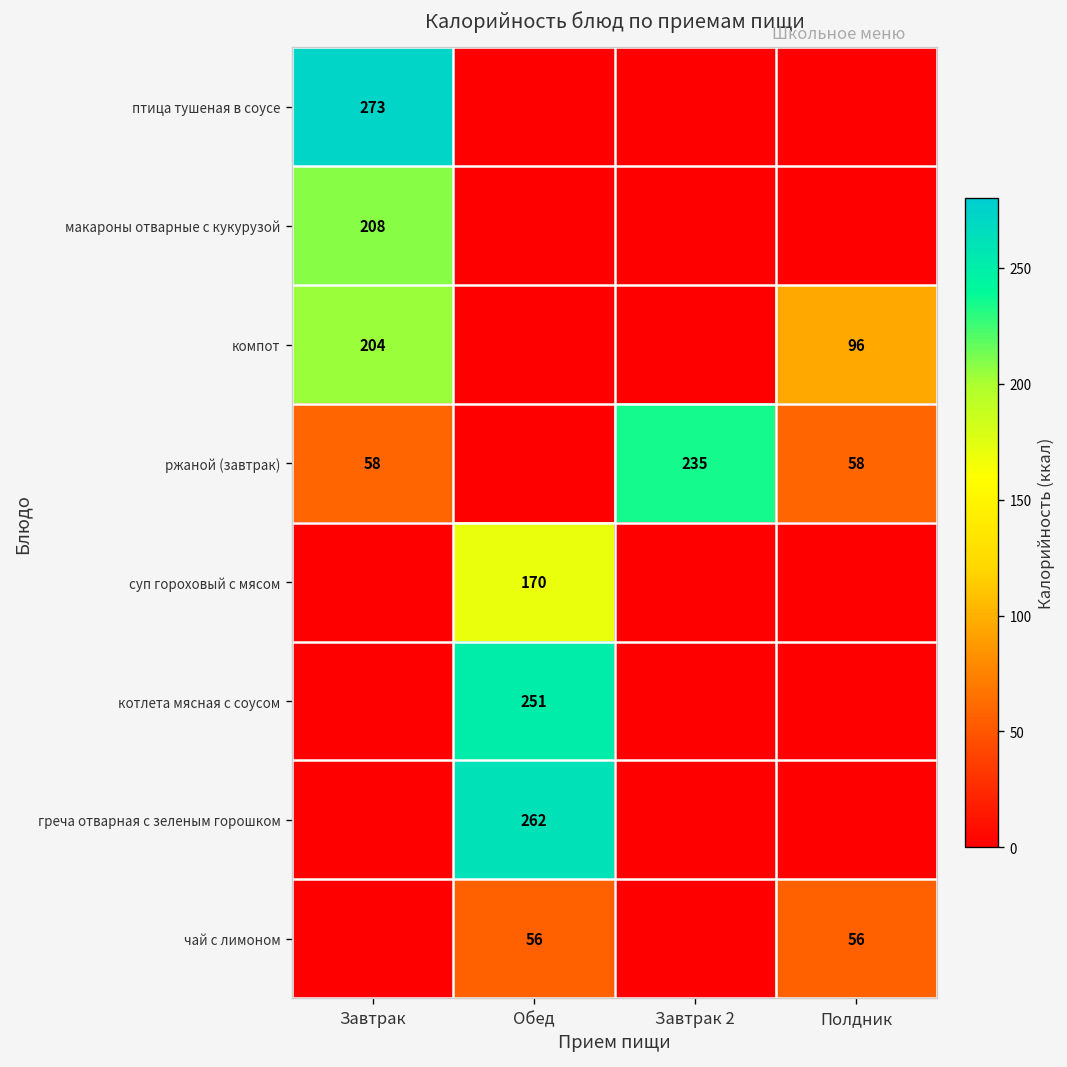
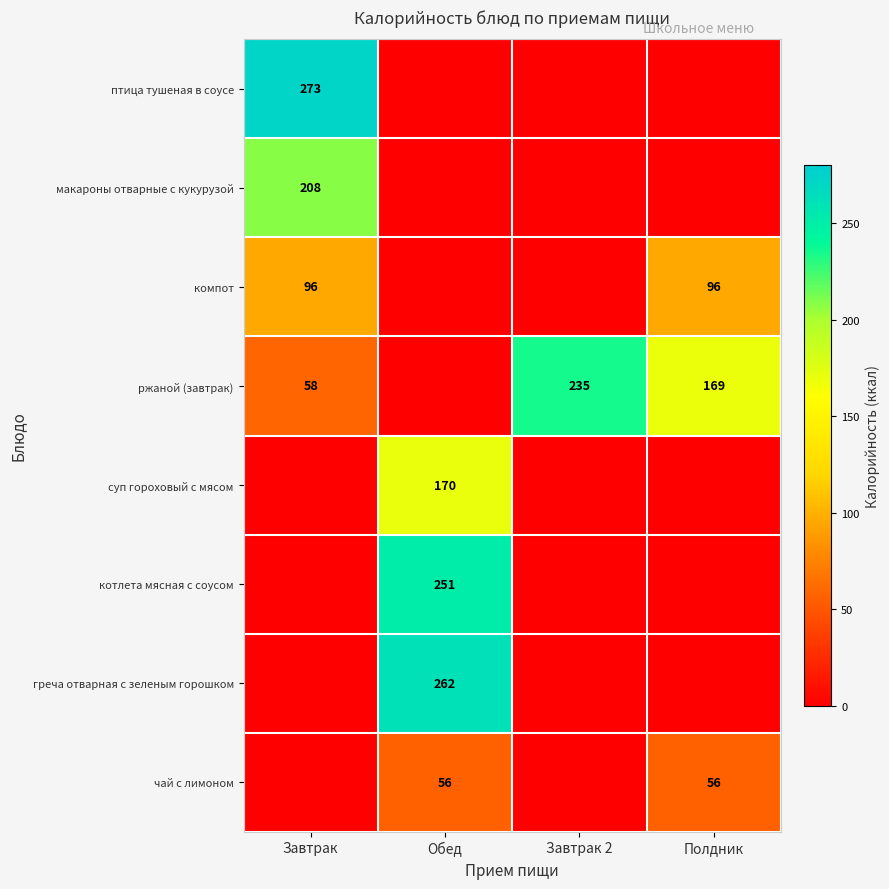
  {
    "птица тушеная в соусе": {
      "Завтрак": 273
    },
    "макароны отварные с кукурузой": {
      "Завтрак": 208
    },
    "компот": {
-     "Завтрак": 204,
+     "Завтрак": 96,
      "Полдник": 96
    },
    "ржаной (завтрак)": {
      "Завтрак": 58,
      "Завтрак 2": 235,
-     "Полдник": 58
+     "Полдник": 169
    },
    "суп гороховый с мясом": {
      "Обед": 170
    },
    "котлета мясная с соусом": {
      "Обед": 251
    },
    "греча отварная с зеленым горошком": {
      "Обед": 262
    },
    "чай с лимоном": {
      "Обед": 56,
      "Полдник": 56
    }
  }
